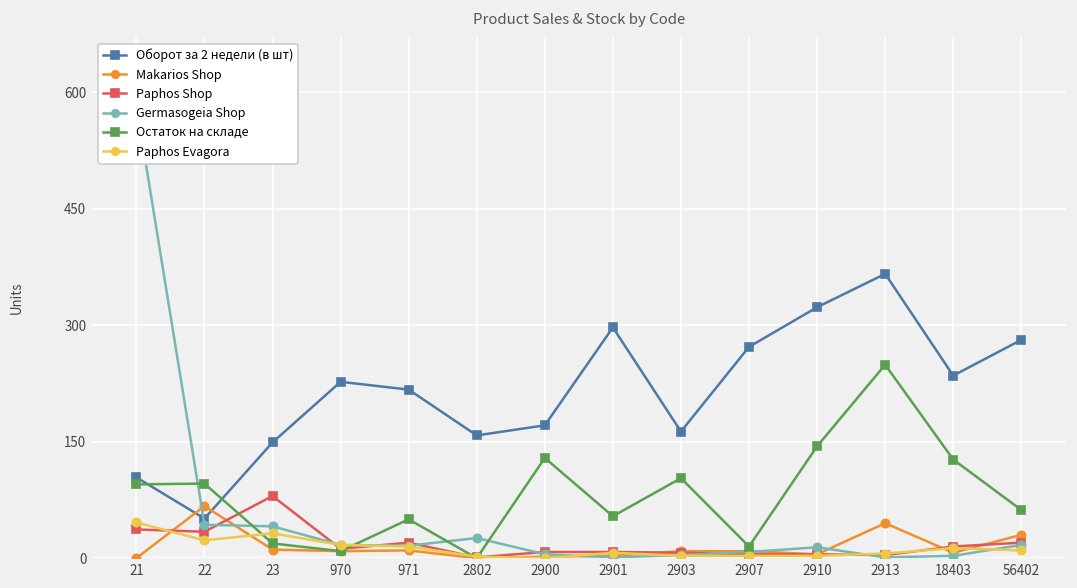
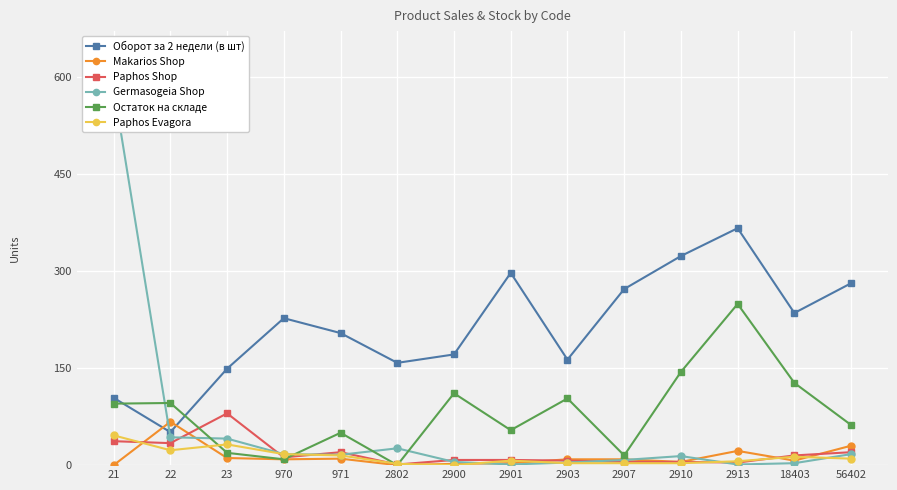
  {
    "Оборот за 2 недели (в шт)": {
      "21": 100,
      "22": 50,
      "23": 150,
      "970": 230,
-     "971": 220,
+     "971": 200,
      "2802": 160,
      "2900": 170,
      "2901": 300,
      "2903": 160,
      "2907": 270,
      "2910": 320,
      "2913": 370,
      "18403": 240,
      "56402": 280
    },
    "Makarios Shop": {
      "21": 0,
      "22": 70,
      "23": 10,
      "971": 10,
-     "2913": 50,
+     "2913": 20,
      "18403": 10,
      "56402": 30
    },
    "Paphos Shop": {
      "21": 40,
      "22": 30,
      "23": 80,
      "971": 20
    },
    "Germasogeia Shop": {
      "22": 40,
      "23": 40,
      "2802": 30,
      "2910": 10,
      "18403": 0
    },
    "Остаток на складе": {
      "21": 100,
      "22": 100,
      "23": 20,
      "971": 50,
-     "2900": 130,
+     "2900": 110,
      "2901": 50,
      "2903": 100,
      "2907": 20,
      "2910": 140,
      "2913": 250,
      "18403": 130,
      "56402": 60
    },
    "Paphos Evagora": {
      "21": 50,
      "22": 20,
      "23": 30,
      "56402": 10
    }
  }
